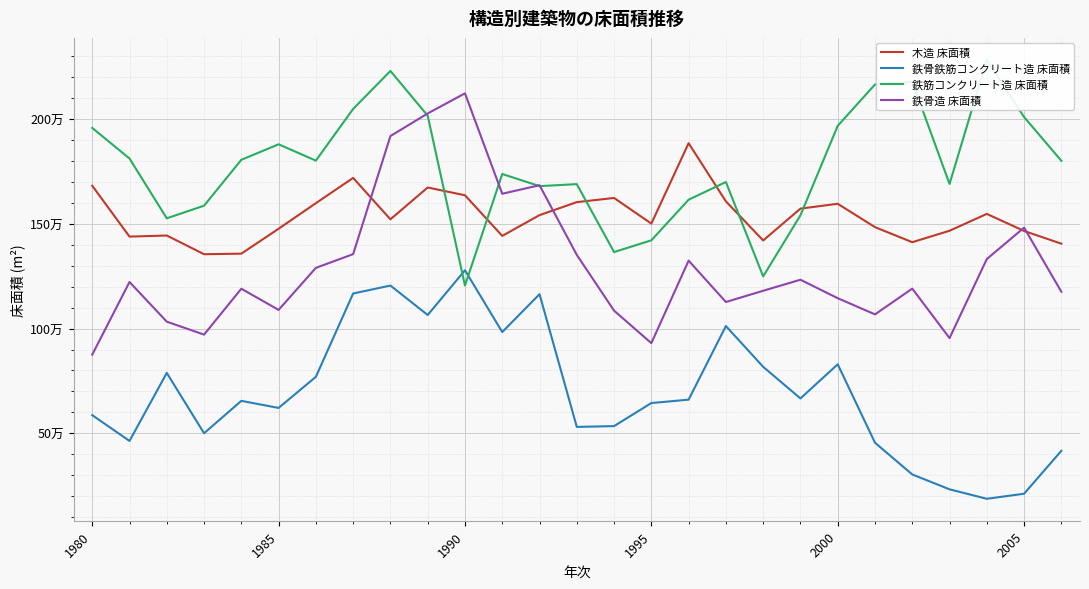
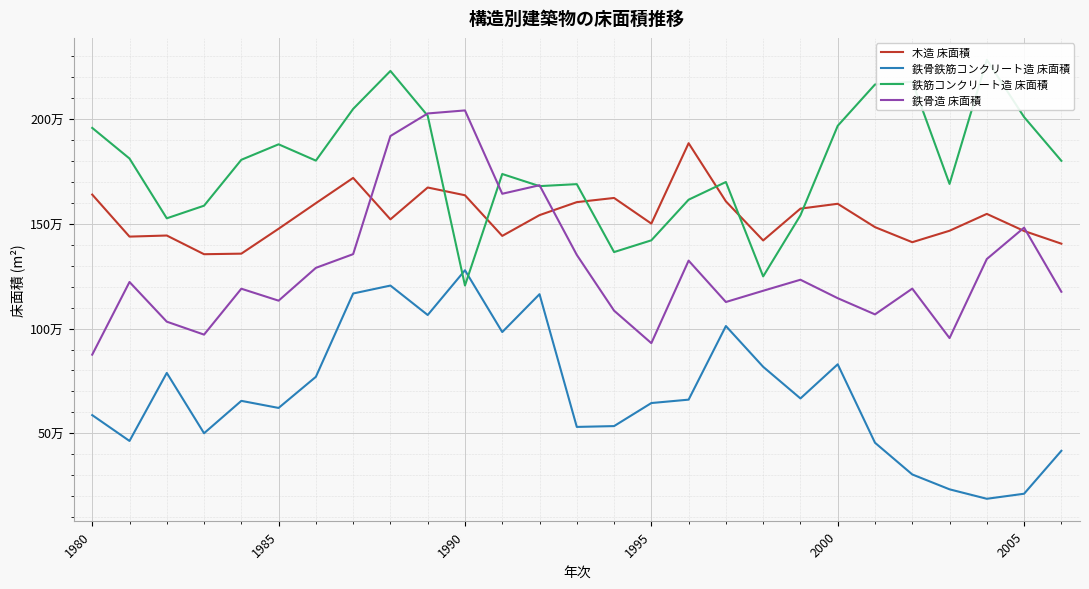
  {
    "木造 床面積": {
-     "1980": "168万",
+     "1980": "164万",
      "1985": "148万",
      "1990": "164万",
      "1995": "150万",
      "2000": "160万",
      "2005": "147万"
    },
    "鉄骨鉄筋コンクリート造 床面積": {
      "1980": "59万",
      "1985": "62万",
      "1990": "128万",
      "1995": "64万",
      "2000": "83万",
      "2005": "21万"
    },
    "鉄筋コンクリート造 床面積": {
      "1980": "196万",
      "1985": "188万",
      "1990": "121万",
      "1995": "142万",
      "2000": "197万",
      "2005": "201万"
    },
    "鉄骨造 床面積": {
      "1980": "88万",
-     "1985": "109万",
-     "1990": "212万",
+     "1985": "113万",
+     "1990": "204万",
      "1995": "93万",
      "2000": "114万",
      "2005": "148万"
    }
  }
